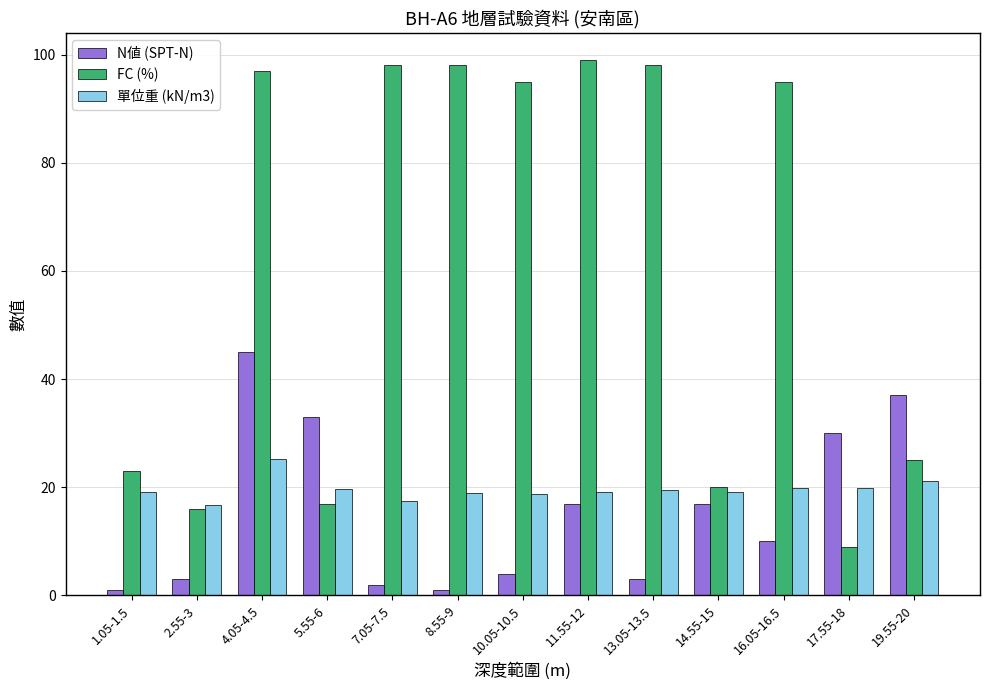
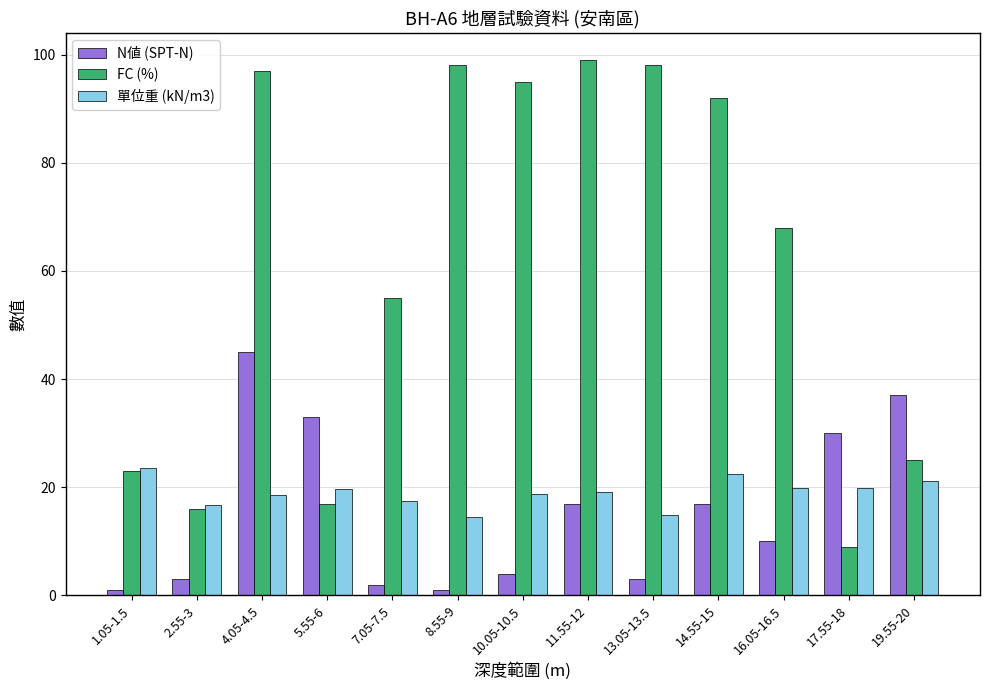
  {
    "N値 (SPT-N)": {
      "1.05-1.5": 1,
      "2.55-3": 3,
      "4.05-4.5": 45,
      "5.55-6": 33,
      "7.05-7.5": 2,
      "8.55-9": 1,
      "10.05-10.5": 4,
      "11.55-12": 17,
      "13.05-13.5": 3,
      "14.55-15": 17,
      "16.05-16.5": 10,
      "17.55-18": 30,
      "19.55-20": 37
    },
    "FC (%)": {
      "1.05-1.5": 23,
      "2.55-3": 16,
      "4.05-4.5": 97,
      "5.55-6": 17,
-     "7.05-7.5": 98,
+     "7.05-7.5": 55,
      "8.55-9": 98,
      "10.05-10.5": 95,
      "11.55-12": 99,
      "13.05-13.5": 98,
-     "14.55-15": 20,
-     "16.05-16.5": 95,
+     "14.55-15": 92,
+     "16.05-16.5": 68,
      "17.55-18": 9,
      "19.55-20": 25
    },
    "單位重 (kN/m3)": {
-     "1.05-1.5": 19,
+     "1.05-1.5": 24,
      "2.55-3": 17,
-     "4.05-4.5": 25,
+     "4.05-4.5": 19,
      "5.55-6": 20,
      "7.05-7.5": 17,
-     "8.55-9": 19,
+     "8.55-9": 15,
      "10.05-10.5": 19,
      "11.55-12": 19,
-     "13.05-13.5": 20,
-     "14.55-15": 19,
+     "13.05-13.5": 15,
+     "14.55-15": 22,
      "16.05-16.5": 20,
      "17.55-18": 20,
      "19.55-20": 21
    }
  }
